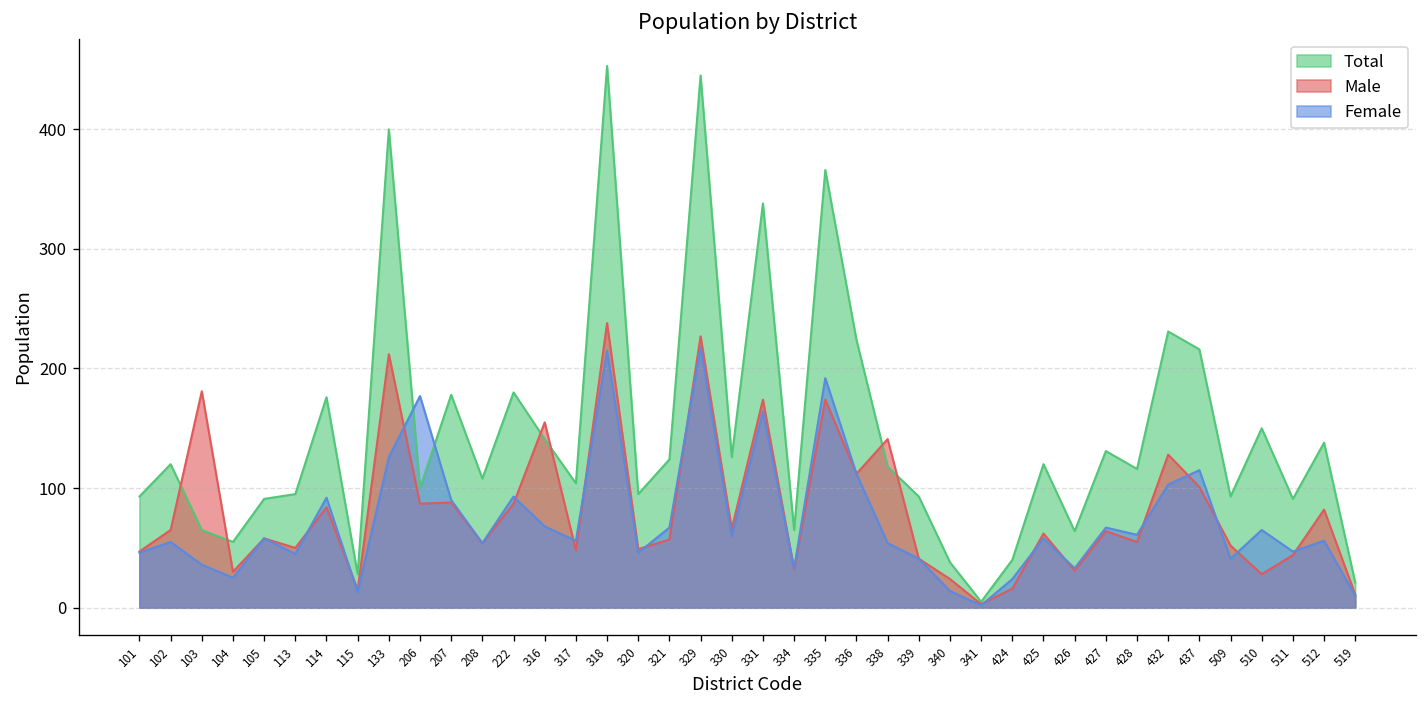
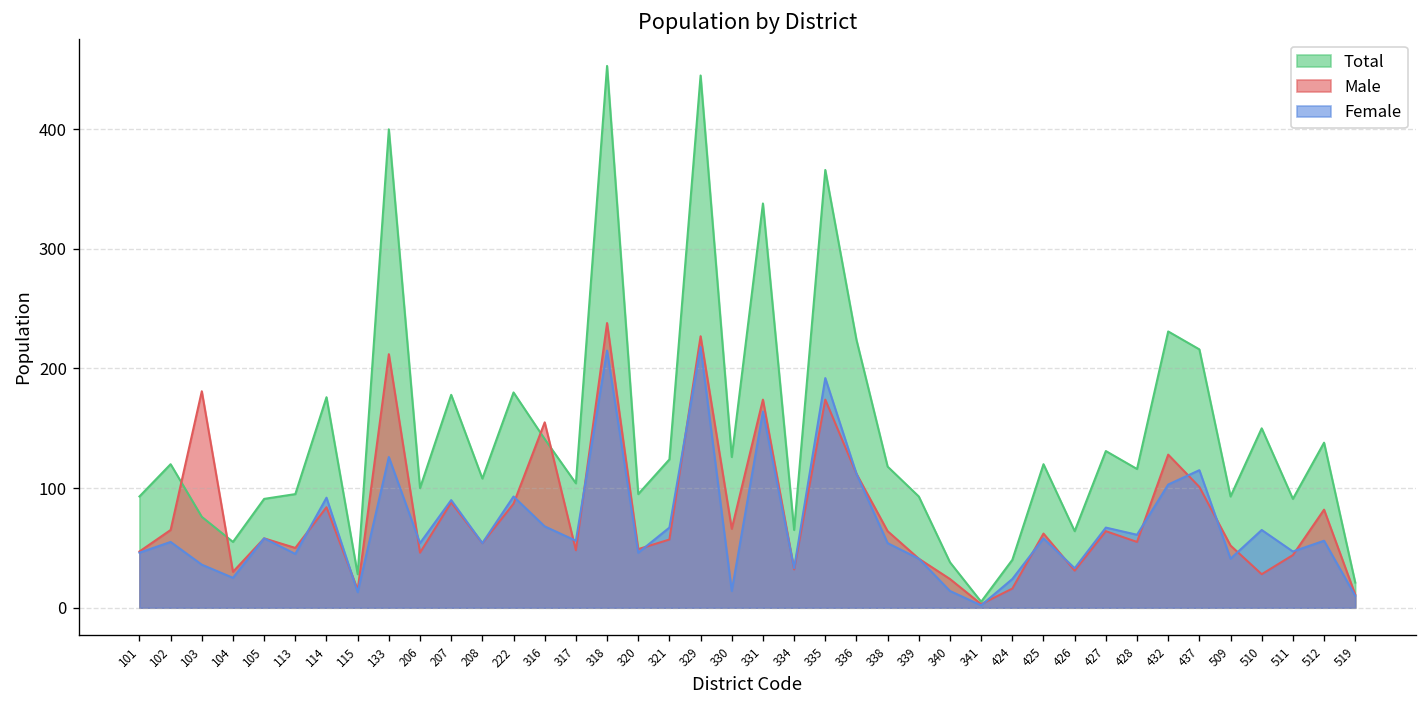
  {
    "Total": {
      "101": 90,
      "102": 120,
-     "103": 70,
+     "103": 80,
      "104": 60,
      "105": 90,
      "113": 100,
      "114": 180,
      "115": 30,
      "133": 400,
      "206": 100,
      "207": 180,
      "208": 110,
      "222": 180,
      "316": 140,
      "317": 100,
      "318": 450,
      "320": 100,
      "321": 120,
      "329": 450,
      "330": 130,
      "331": 340,
      "334": 70,
      "335": 370,
      "336": 220,
      "338": 120,
      "339": 90,
      "340": 40,
      "424": 40,
      "425": 120,
      "426": 60,
      "427": 130,
      "428": 120,
      "432": 230,
      "437": 220,
      "509": 90,
      "510": 150,
      "511": 90,
      "512": 140,
      "519": 20
    },
    "Male": {
      "102": 70,
      "103": 180,
      "104": 30,
      "113": 50,
      "114": 80,
      "133": 210,
-     "206": 90,
+     "206": 50,
      "222": 90,
      "316": 160,
      "317": 50,
      "318": 240,
      "320": 50,
      "321": 60,
      "329": 230,
      "330": 70,
      "331": 170,
      "335": 170,
-     "338": 140,
+     "338": 60,
      "340": 20,
      "424": 20,
      "425": 60,
      "427": 60,
      "428": 60,
      "432": 130,
      "437": 100,
      "509": 50,
      "510": 30,
      "511": 40,
      "512": 80
    },
    "Female": {
      "102": 60,
      "103": 40,
      "104": 30,
      "113": 50,
      "114": 90,
      "133": 130,
-     "206": 180,
+     "206": 50,
      "222": 90,
      "316": 70,
      "317": 60,
      "318": 220,
      "320": 50,
      "321": 70,
      "329": 220,
-     "330": 60,
+     "330": 10,
      "331": 160,
      "335": 190,
      "338": 50,
      "340": 10,
      "424": 20,
      "425": 60,
      "427": 70,
      "428": 60,
      "432": 100,
      "437": 120,
      "509": 40,
      "510": 70,
      "511": 50,
      "512": 60
    }
  }
